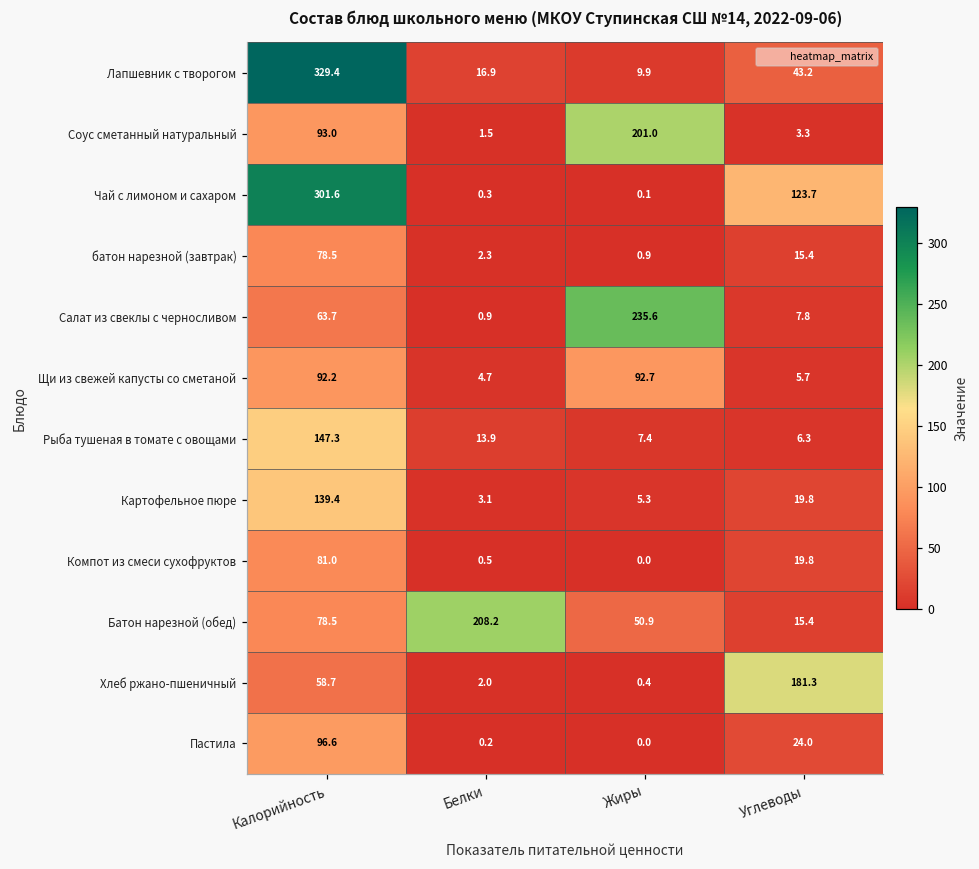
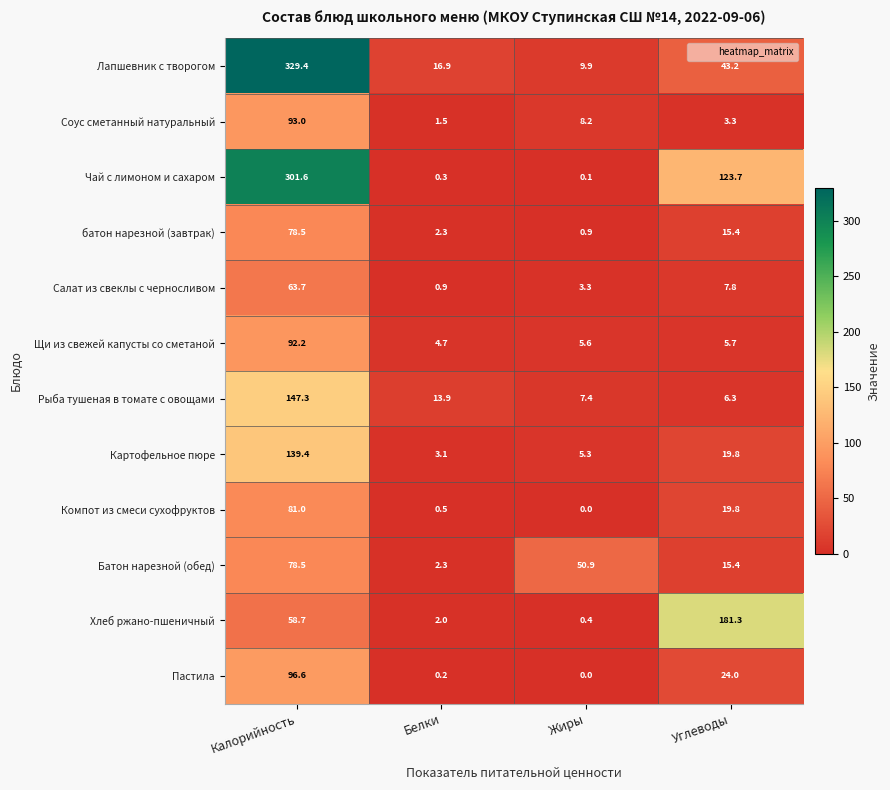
  {
    "Лапшевник с творогом": {
      "Калорийность": 329.4,
      "Белки": 16.9,
      "Жиры": 9.9,
      "Углеводы": 43.2
    },
    "Соус сметанный натуральный": {
      "Калорийность": 93.0,
      "Белки": 1.5,
-     "Жиры": 201.0,
+     "Жиры": 8.2,
      "Углеводы": 3.3
    },
    "Чай с лимоном и сахаром": {
      "Калорийность": 301.6,
      "Белки": 0.3,
      "Жиры": 0.1,
      "Углеводы": 123.7
    },
    "батон нарезной (завтрак)": {
      "Калорийность": 78.5,
      "Белки": 2.3,
      "Жиры": 0.9,
      "Углеводы": 15.4
    },
    "Салат из свеклы с черносливом": {
      "Калорийность": 63.7,
      "Белки": 0.9,
-     "Жиры": 235.6,
+     "Жиры": 3.3,
      "Углеводы": 7.8
    },
    "Щи из свежей капусты со сметаной": {
      "Калорийность": 92.2,
      "Белки": 4.7,
-     "Жиры": 92.7,
+     "Жиры": 5.6,
      "Углеводы": 5.7
    },
    "Рыба тушеная в томате с овощами": {
      "Калорийность": 147.3,
      "Белки": 13.9,
      "Жиры": 7.4,
      "Углеводы": 6.3
    },
    "Картофельное пюре": {
      "Калорийность": 139.4,
      "Белки": 3.1,
      "Жиры": 5.3,
      "Углеводы": 19.8
    },
    "Компот из смеси сухофруктов": {
      "Калорийность": 81.0,
      "Белки": 0.5,
      "Жиры": 0.0,
      "Углеводы": 19.8
    },
    "Батон нарезной (обед)": {
      "Калорийность": 78.5,
-     "Белки": 208.2,
+     "Белки": 2.3,
      "Жиры": 50.9,
      "Углеводы": 15.4
    },
    "Хлеб ржано-пшеничный": {
      "Калорийность": 58.7,
      "Белки": 2.0,
      "Жиры": 0.4,
      "Углеводы": 181.3
    },
    "Пастила": {
      "Калорийность": 96.6,
      "Белки": 0.2,
      "Жиры": 0.0,
      "Углеводы": 24.0
    }
  }
